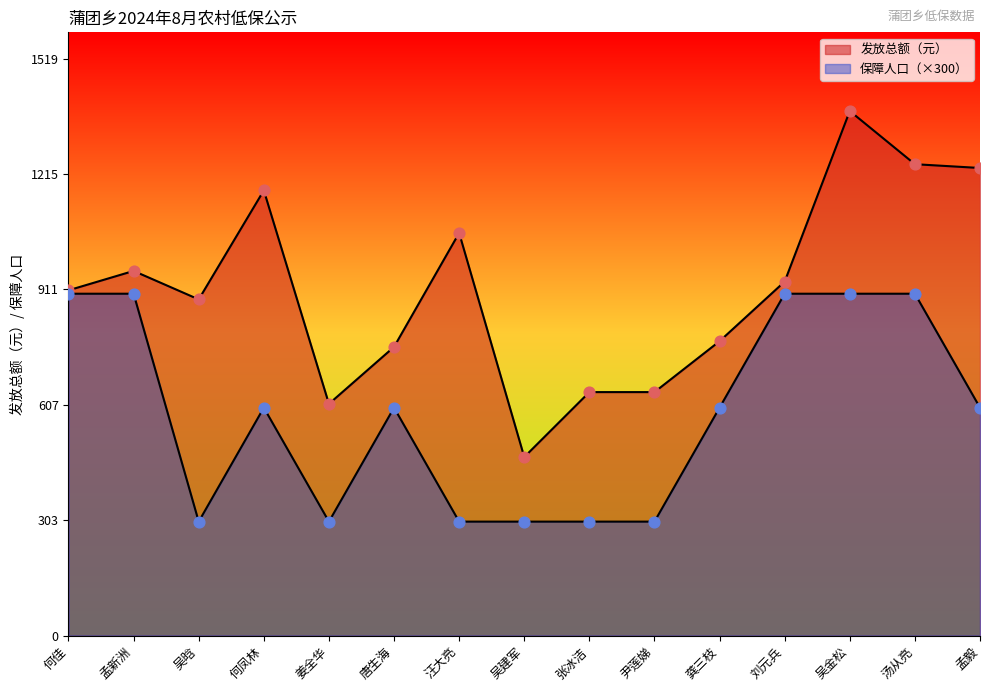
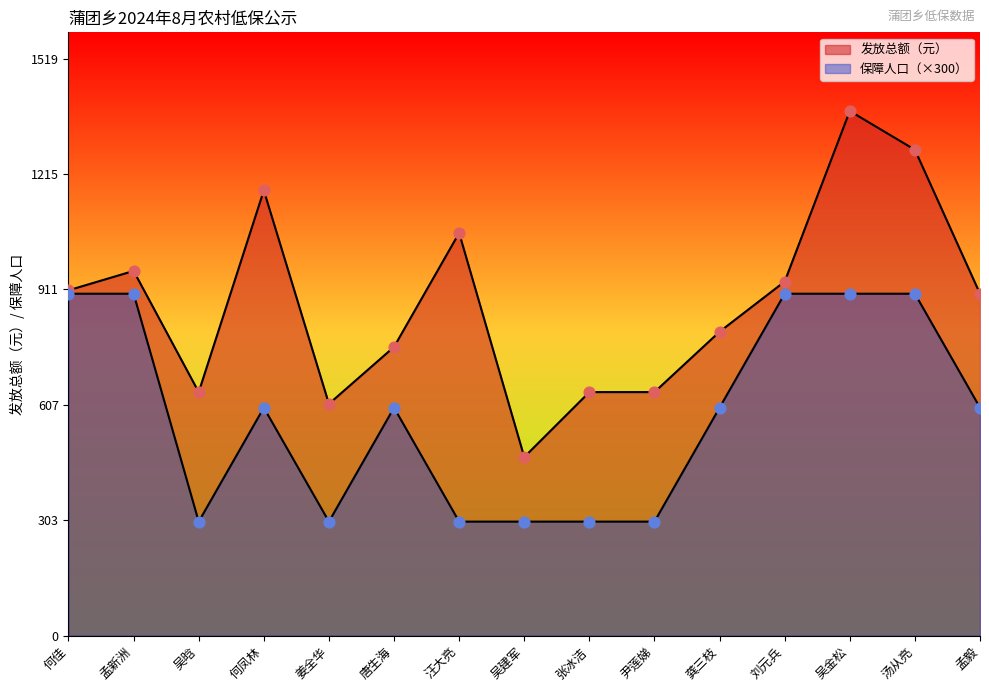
  {
    "发放总额（元）": {
      "何佳": 910,
      "孟新洲": 960,
-     "吴晗": 890,
+     "吴晗": 640,
      "何凤林": 1170,
      "姜全华": 610,
      "唐生海": 760,
      "汪大亮": 1060,
      "吴建军": 470,
      "张冰洁": 640,
      "尹莲娣": 640,
-     "龚三枝": 780,
+     "龚三枝": 800,
      "刘元兵": 930,
      "吴金松": 1380,
-     "汤从亮": 1240,
-     "孟毅": 1230
+     "汤从亮": 1280,
+     "孟毅": 900
    },
    "保障人口（×300）": {
      "何佳": 900,
      "孟新洲": 900,
      "吴晗": 300,
      "何凤林": 600,
      "姜全华": 300,
      "唐生海": 600,
      "汪大亮": 300,
      "吴建军": 300,
      "张冰洁": 300,
      "尹莲娣": 300,
      "龚三枝": 600,
      "刘元兵": 900,
      "吴金松": 900,
      "汤从亮": 900,
      "孟毅": 600
    }
  }
